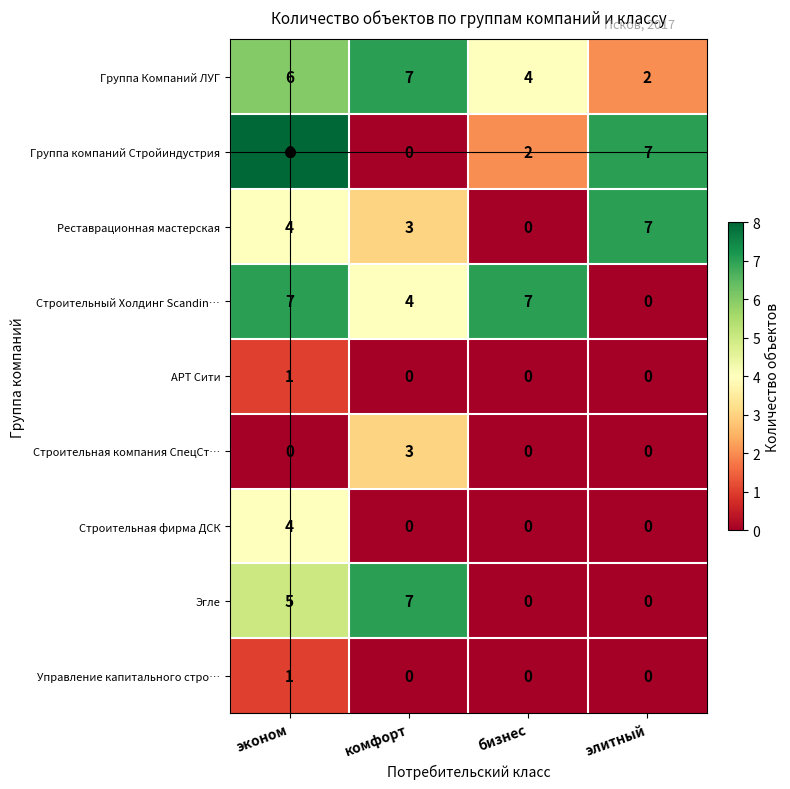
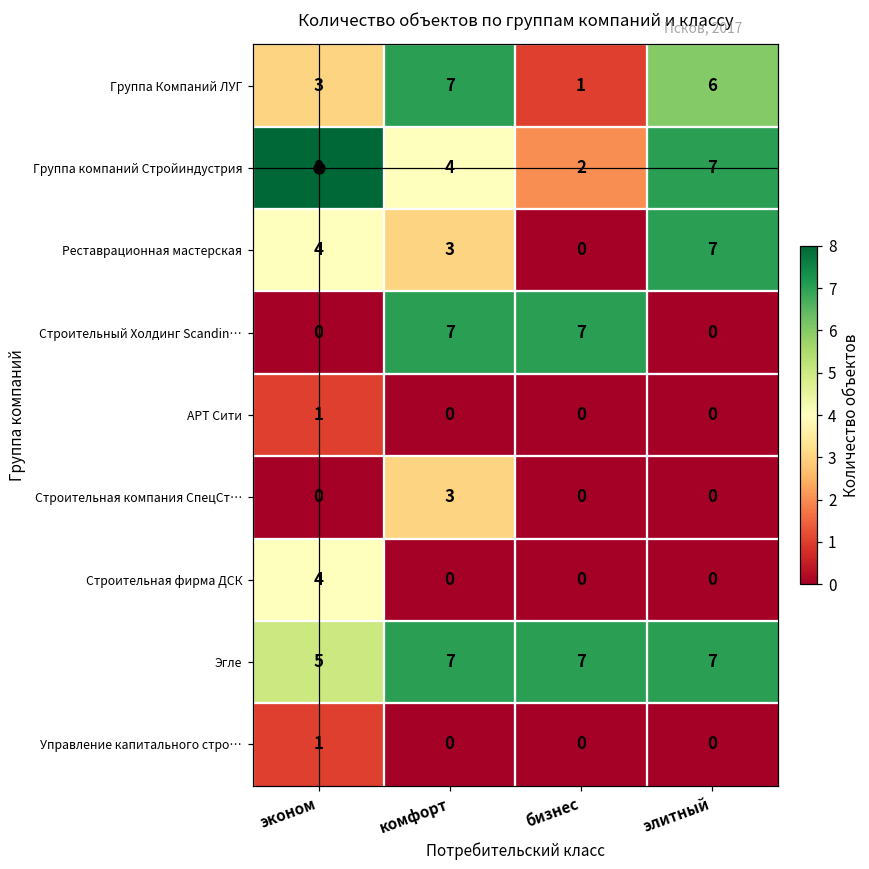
  {
    "Группа Компаний ЛУГ": {
-     "эконом": 6,
+     "эконом": 3,
      "комфорт": 7,
-     "бизнес": 4,
-     "элитный": 2
+     "бизнес": 1,
+     "элитный": 6
    },
    "Группа компаний Стройиндустрия": {
-     "комфорт": 0,
+     "комфорт": 4,
      "бизнес": 2,
      "элитный": 7
    },
    "Реставрационная мастерская": {
      "эконом": 4,
      "комфорт": 3,
      "бизнес": 0,
      "элитный": 7
    },
    "Строительный Холдинг Scandin…": {
-     "эконом": 7,
-     "комфорт": 4,
+     "эконом": 0,
+     "комфорт": 7,
      "бизнес": 7,
      "элитный": 0
    },
    "АРТ Сити": {
      "эконом": 1,
      "комфорт": 0,
      "бизнес": 0,
      "элитный": 0
    },
    "Строительная компания СпецСт…": {
      "эконом": 0,
      "комфорт": 3,
      "бизнес": 0,
      "элитный": 0
    },
    "Строительная фирма ДСК": {
      "эконом": 4,
      "комфорт": 0,
      "бизнес": 0,
      "элитный": 0
    },
    "Эгле": {
      "эконом": 5,
      "комфорт": 7,
-     "бизнес": 0,
-     "элитный": 0
+     "бизнес": 7,
+     "элитный": 7
    },
    "Управление капитального стро…": {
      "эконом": 1,
      "комфорт": 0,
      "бизнес": 0,
      "элитный": 0
    }
  }
